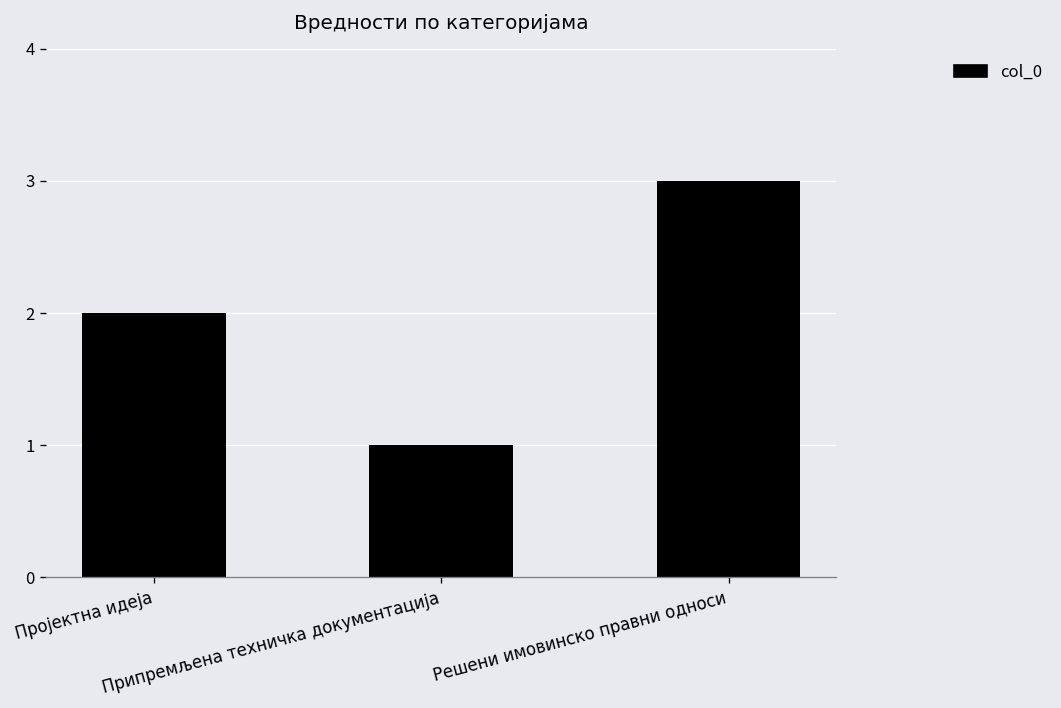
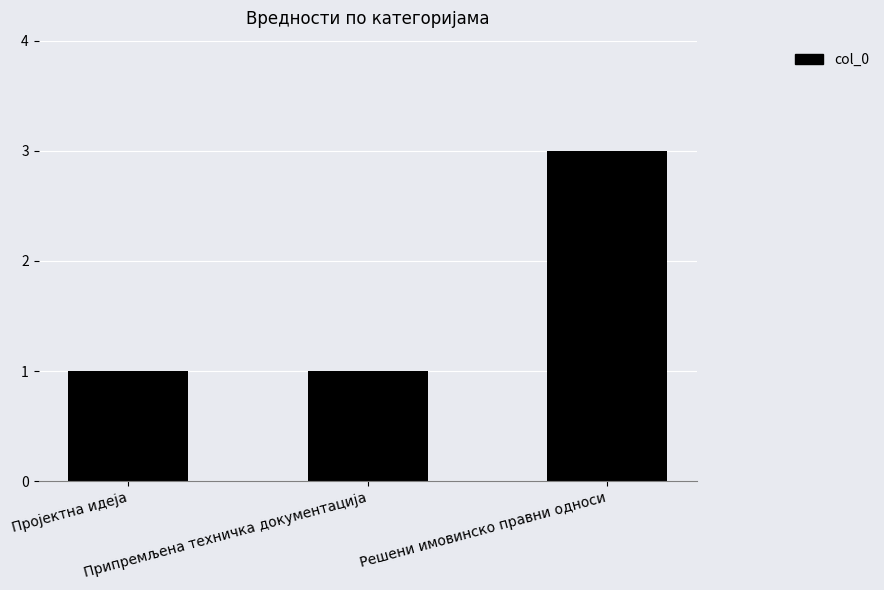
  {
-   "Пројектна идеја": 2,
+   "Пројектна идеја": 1,
    "Припремљена техничка документација": 1,
    "Решени имовинско правни односи": 3
  }
